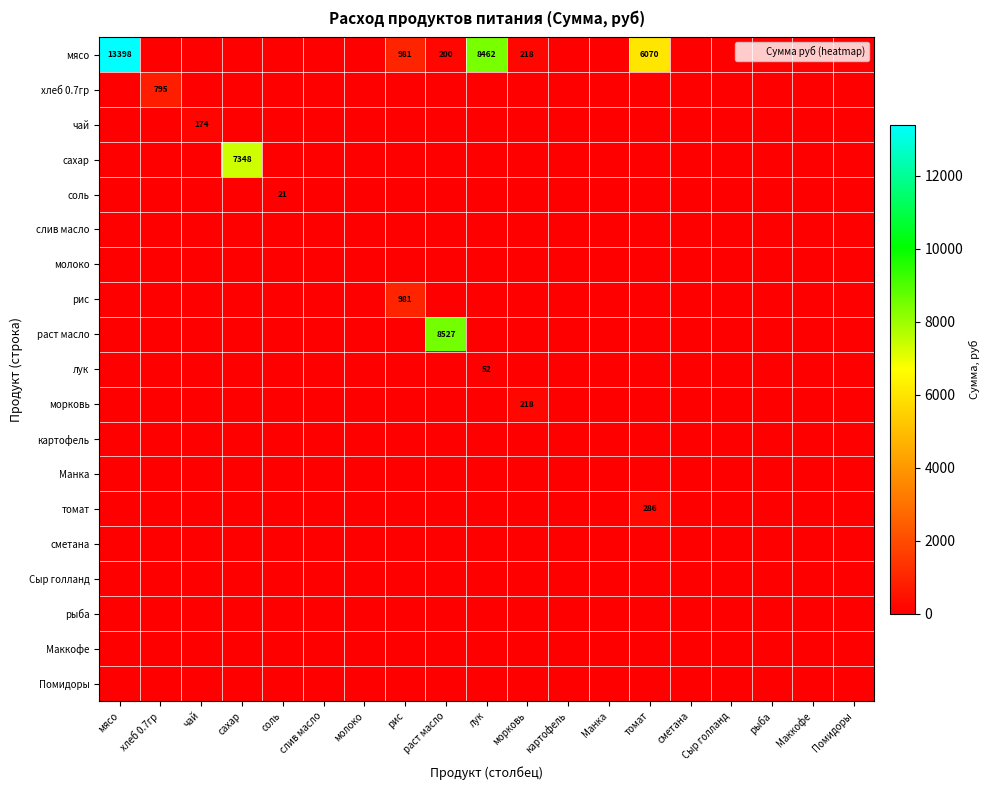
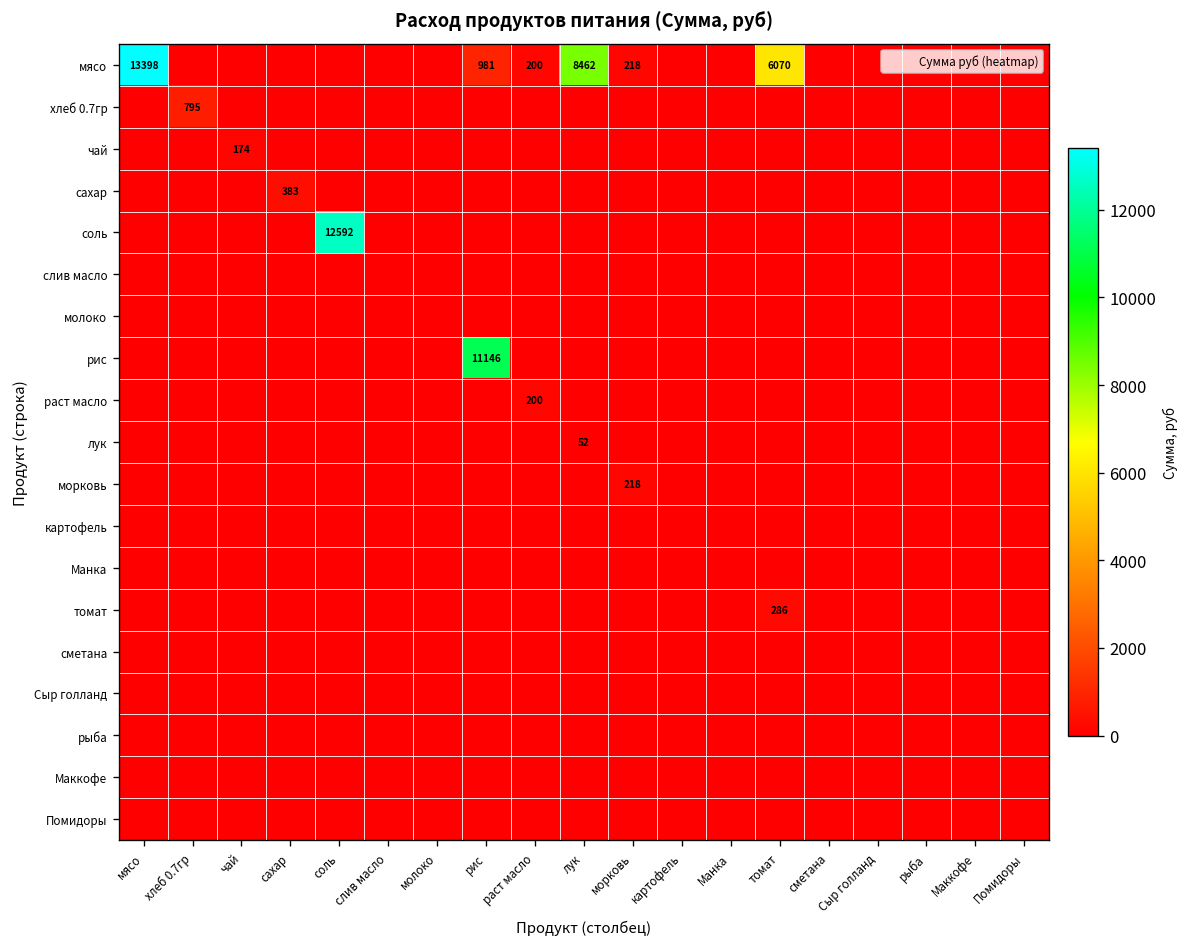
  {
    "мясо": {
      "мясо": 13398,
      "рис": 981,
      "раст масло": 200,
      "лук": 8462,
      "морковь": 218,
      "томат": 6070
    },
    "хлеб 0.7гр": {
      "хлеб 0.7гр": 795
    },
    "чай": {
      "чай": 174
    },
    "сахар": {
-     "сахар": 7348
+     "сахар": 383
    },
    "соль": {
-     "соль": 21
+     "соль": 12592
    },
    "рис": {
-     "рис": 981
+     "рис": 11146
    },
    "раст масло": {
-     "раст масло": 8527
+     "раст масло": 200
    },
    "лук": {
      "лук": 52
    },
    "морковь": {
      "морковь": 218
    },
    "томат": {
      "томат": 286
    }
  }
